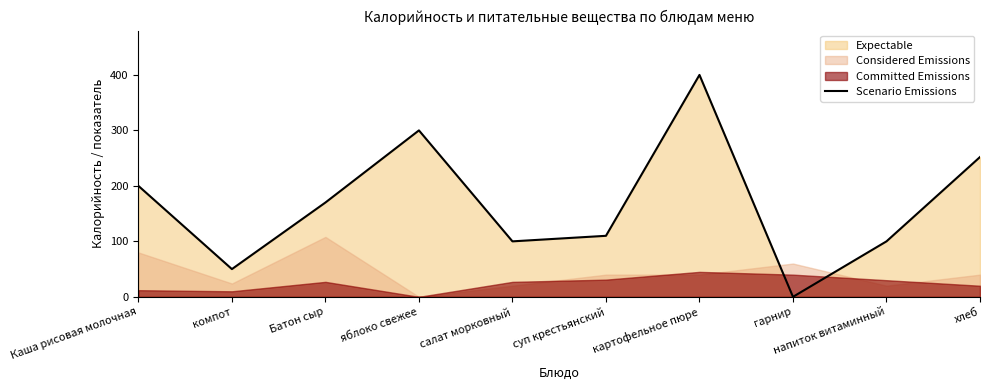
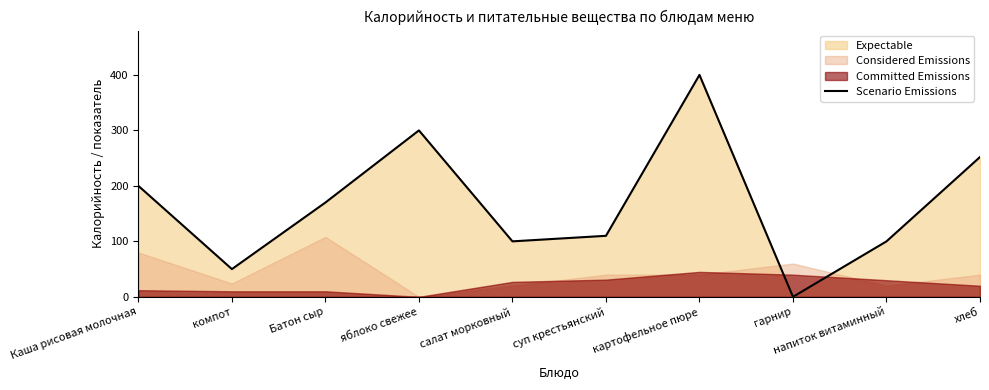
  {
    "Committed Emissions": {
      "Каша рисовая молочная": 10,
      "компот": 10,
-     "Батон сыр": 30,
+     "Батон сыр": 10,
      "салат морковный": 30,
      "суп крестьянский": 30,
      "картофельное пюре": 50,
      "гарнир": 40,
      "напиток витаминный": 30,
      "хлеб": 20
    }
  }
